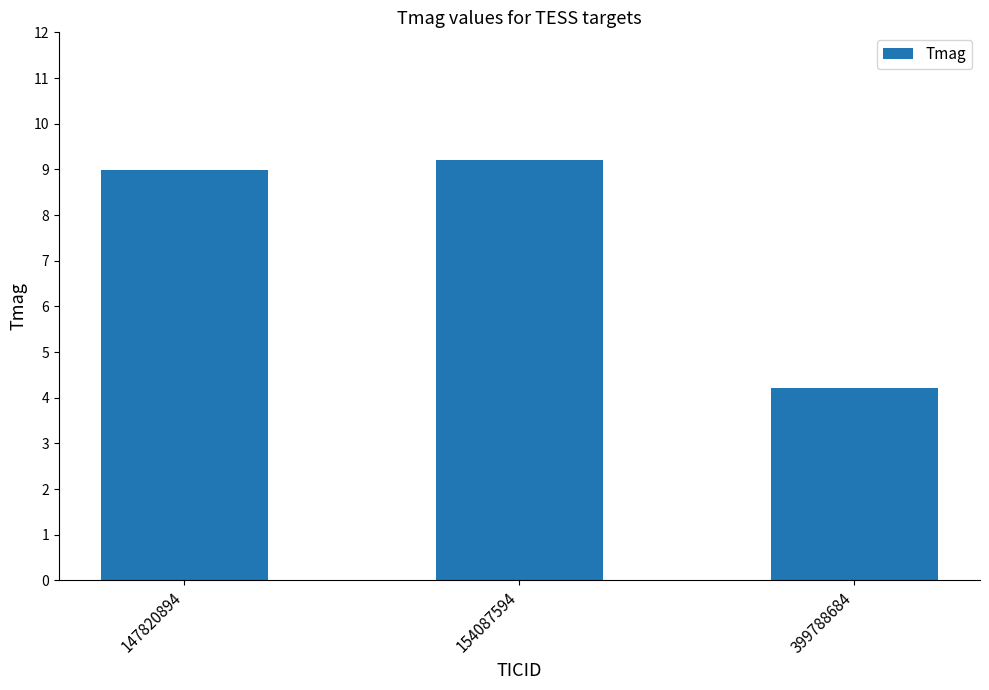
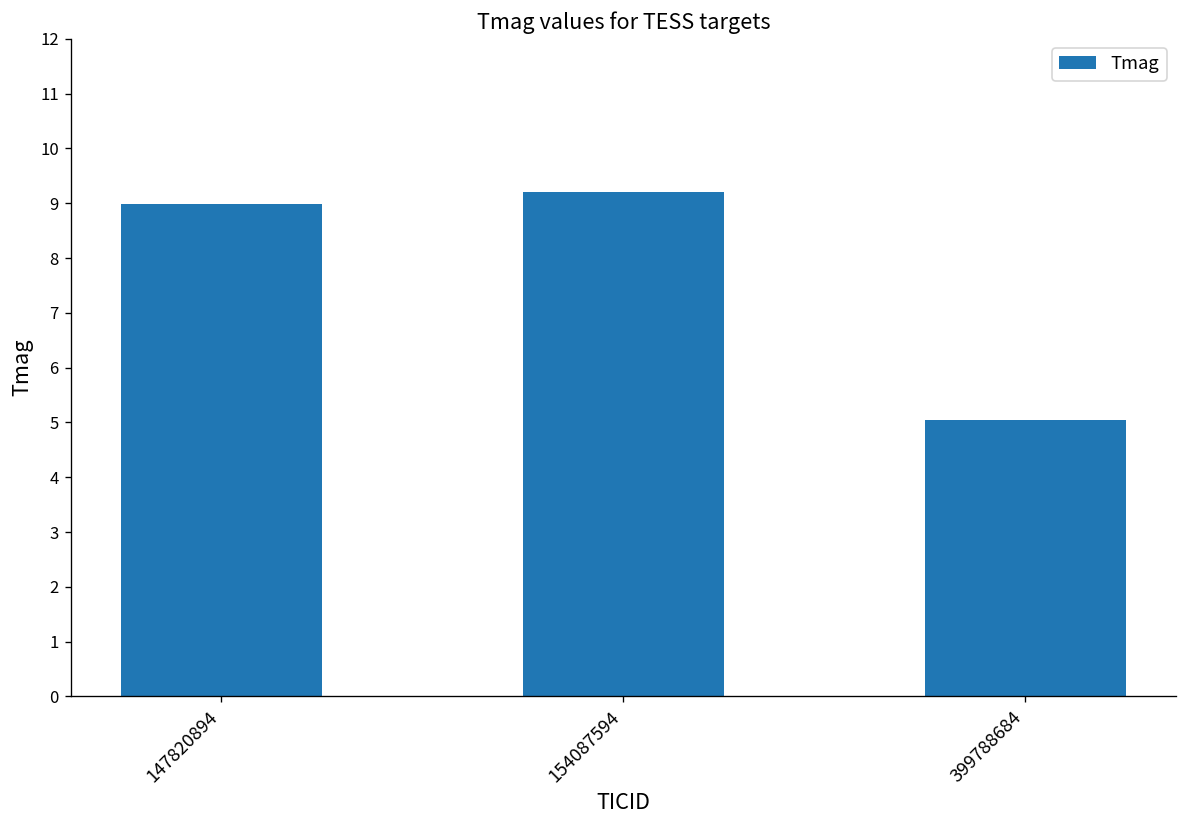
  {
    "147820894": 9.0,
    "154087594": 9.2,
-   "399788684": 4.2
+   "399788684": 5.1
  }
